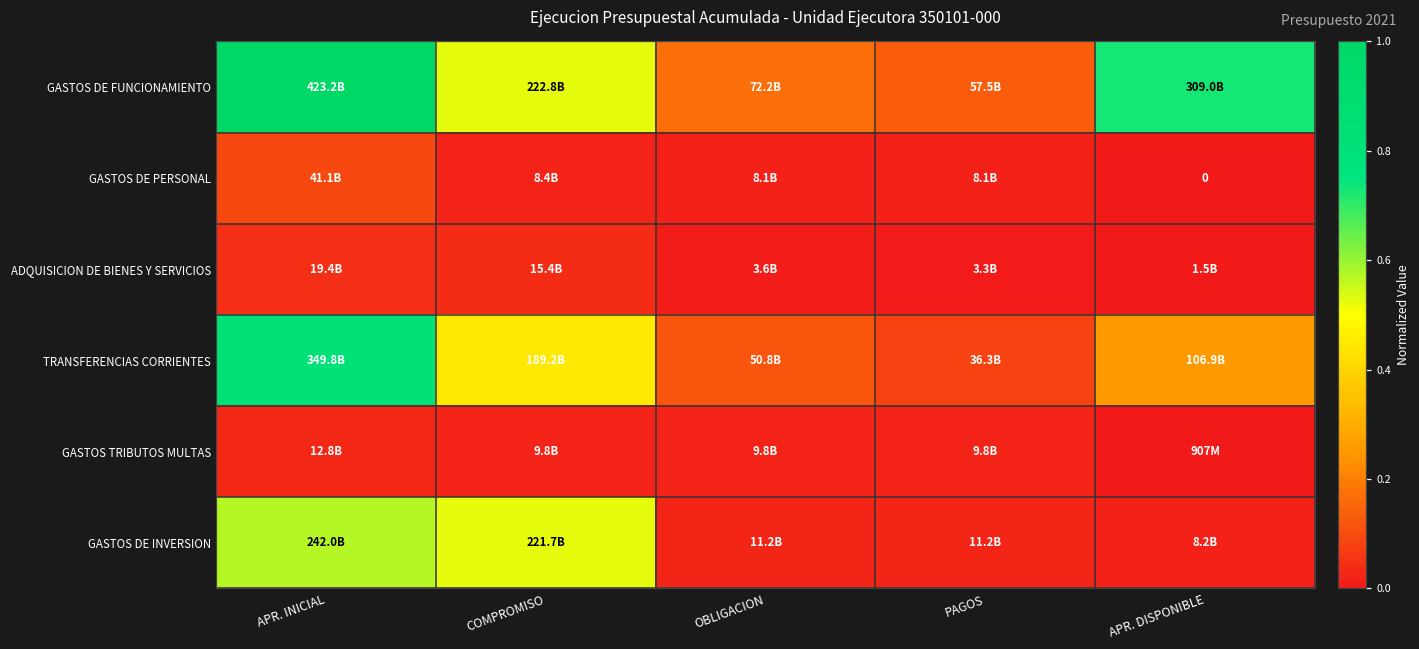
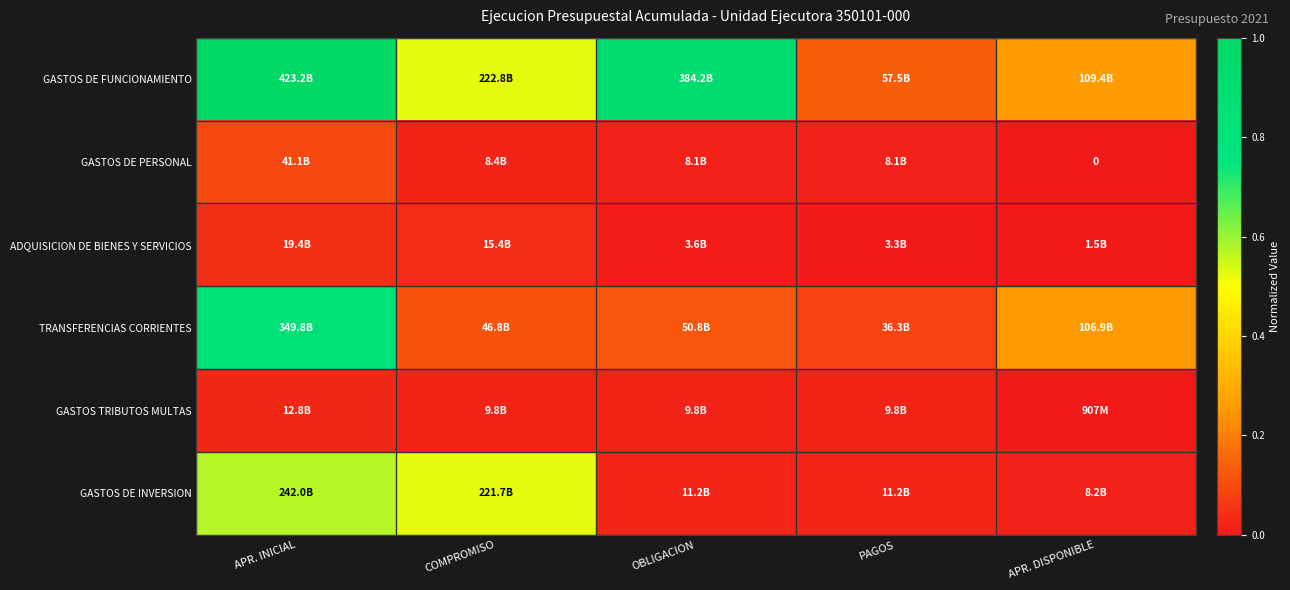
  {
    "GASTOS DE FUNCIONAMIENTO": {
      "APR. INICIAL": "423.2B",
      "COMPROMISO": "222.8B",
-     "OBLIGACION": "72.2B",
+     "OBLIGACION": "384.2B",
      "PAGOS": "57.5B",
-     "APR. DISPONIBLE": "309.0B"
+     "APR. DISPONIBLE": "109.4B"
    },
    "GASTOS DE PERSONAL": {
      "APR. INICIAL": "41.1B",
      "COMPROMISO": "8.4B",
      "OBLIGACION": "8.1B",
      "PAGOS": "8.1B",
      "APR. DISPONIBLE": "0"
    },
    "ADQUISICION DE BIENES Y SERVICIOS": {
      "APR. INICIAL": "19.4B",
      "COMPROMISO": "15.4B",
      "OBLIGACION": "3.6B",
      "PAGOS": "3.3B",
      "APR. DISPONIBLE": "1.5B"
    },
    "TRANSFERENCIAS CORRIENTES": {
      "APR. INICIAL": "349.8B",
-     "COMPROMISO": "189.2B",
+     "COMPROMISO": "46.8B",
      "OBLIGACION": "50.8B",
      "PAGOS": "36.3B",
      "APR. DISPONIBLE": "106.9B"
    },
    "GASTOS TRIBUTOS MULTAS": {
      "APR. INICIAL": "12.8B",
      "COMPROMISO": "9.8B",
      "OBLIGACION": "9.8B",
      "PAGOS": "9.8B",
      "APR. DISPONIBLE": "907M"
    },
    "GASTOS DE INVERSION": {
      "APR. INICIAL": "242.0B",
      "COMPROMISO": "221.7B",
      "OBLIGACION": "11.2B",
      "PAGOS": "11.2B",
      "APR. DISPONIBLE": "8.2B"
    }
  }
